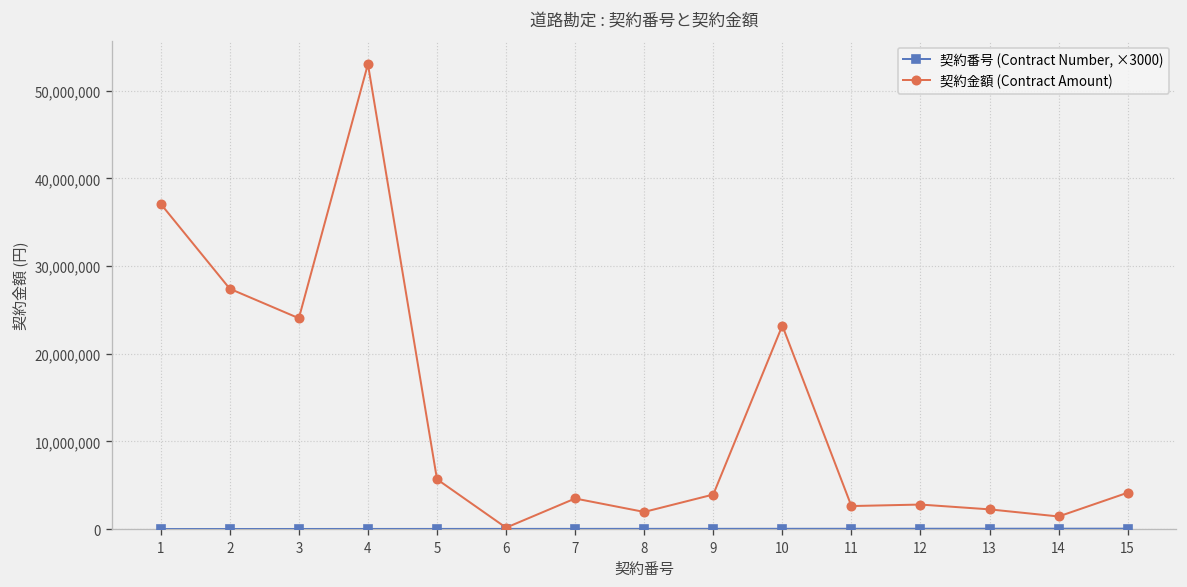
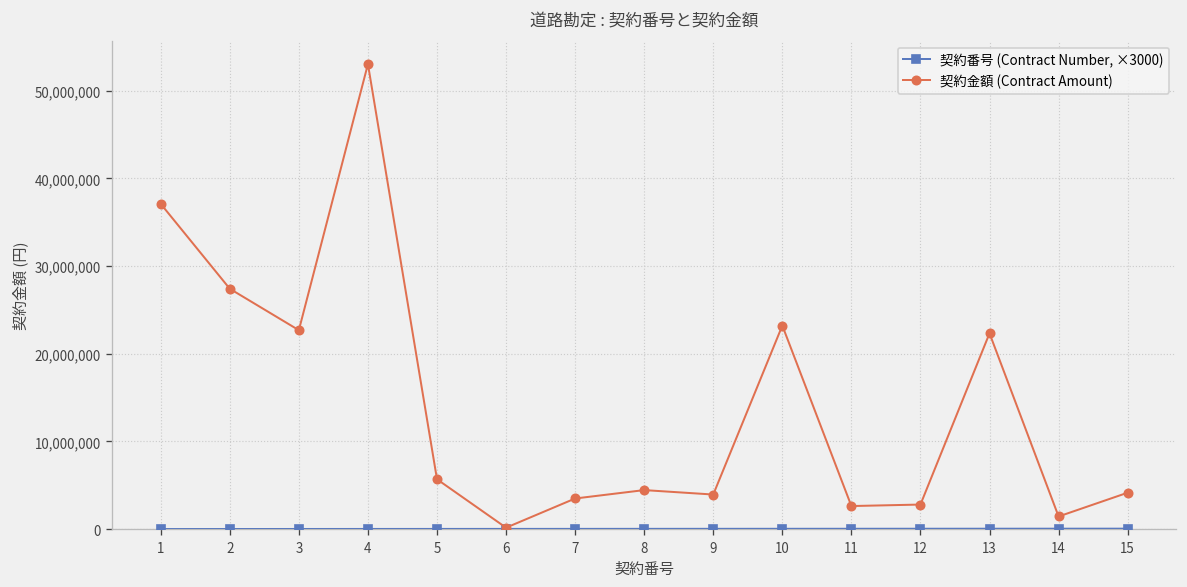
  {
    "契約番号 (Contract Number, ×3000)": {
      "1": "0",
      "2": "0",
      "3": "0",
      "4": "0",
      "5": "0",
      "7": "0",
      "8": "0",
      "9": "0",
      "10": "0",
      "11": "0",
      "12": "0",
      "13": "0",
      "14": "0",
      "15": "0"
    },
    "契約金額 (Contract Amount)": {
      "1": "37,000,000",
      "2": "27,000,000",
-     "3": "24,000,000",
+     "3": "23,000,000",
      "4": "53,000,000",
      "5": "6,000,000",
      "7": "3,000,000",
-     "8": "2,000,000",
+     "8": "4,000,000",
      "9": "4,000,000",
      "10": "23,000,000",
      "11": "3,000,000",
      "12": "3,000,000",
-     "13": "2,000,000",
+     "13": "22,000,000",
      "14": "1,000,000",
      "15": "4,000,000"
    }
  }
